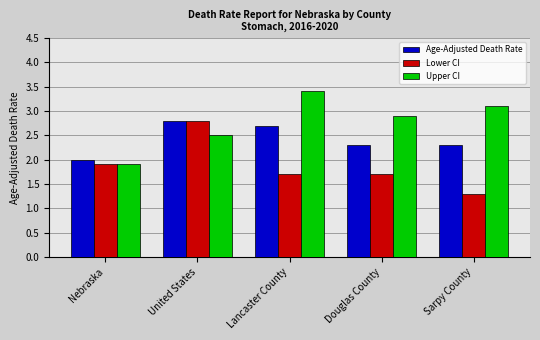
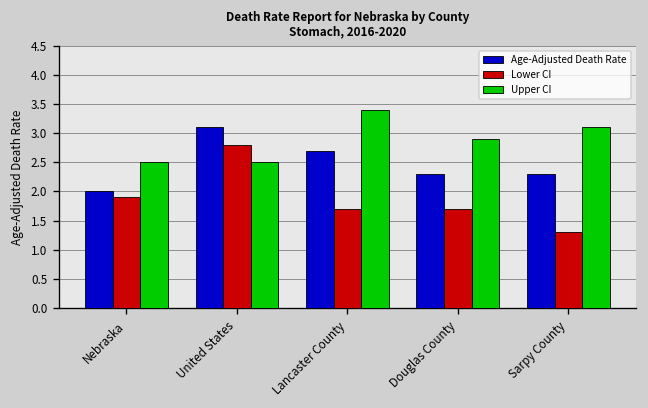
  {
    "Age-Adjusted Death Rate": {
      "Nebraska": 2.0,
-     "United States": 2.8,
+     "United States": 3.1,
      "Lancaster County": 2.7,
      "Douglas County": 2.3,
      "Sarpy County": 2.3
    },
    "Lower CI": {
      "Nebraska": 1.9,
      "United States": 2.8,
      "Lancaster County": 1.7,
      "Douglas County": 1.7,
      "Sarpy County": 1.3
    },
    "Upper CI": {
-     "Nebraska": 1.9,
+     "Nebraska": 2.5,
      "United States": 2.5,
      "Lancaster County": 3.4,
      "Douglas County": 2.9,
      "Sarpy County": 3.1
    }
  }
